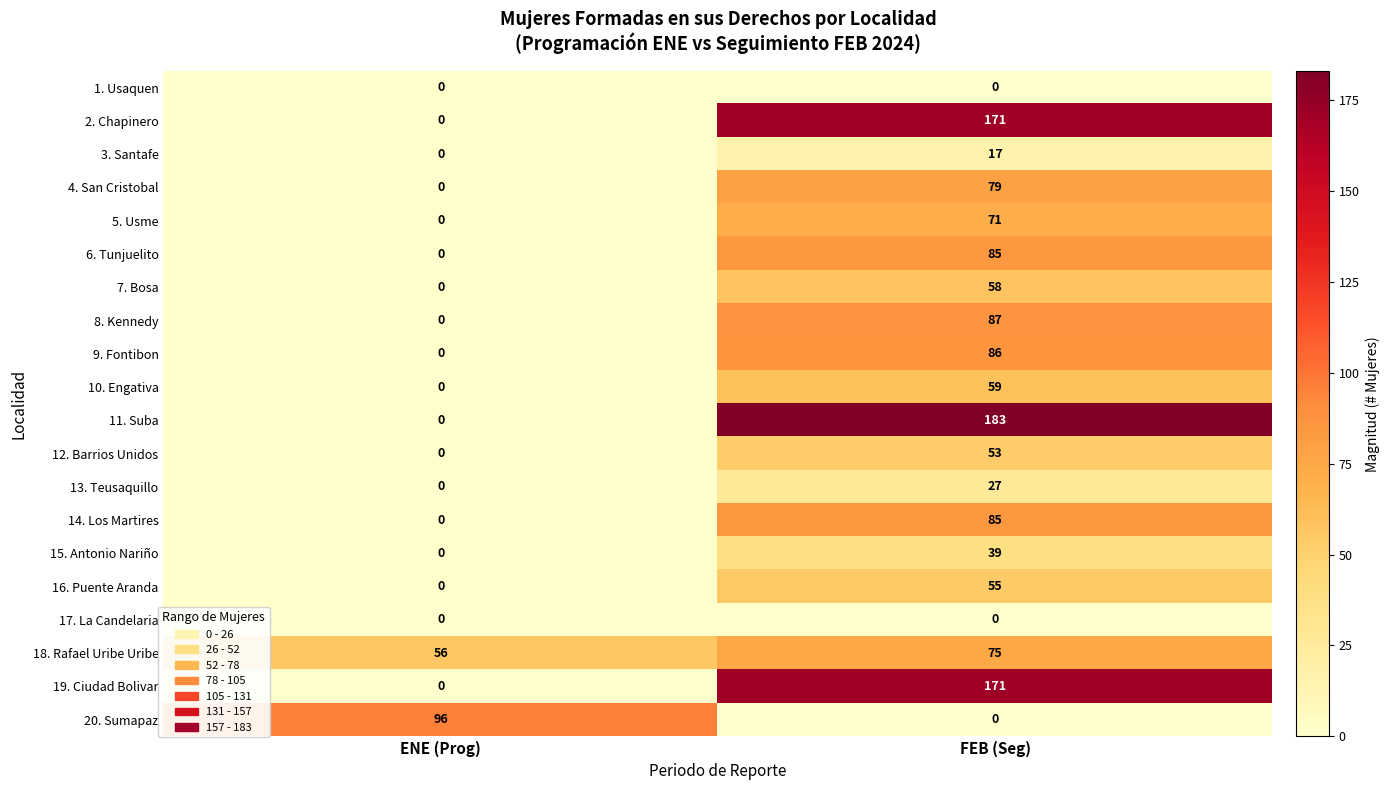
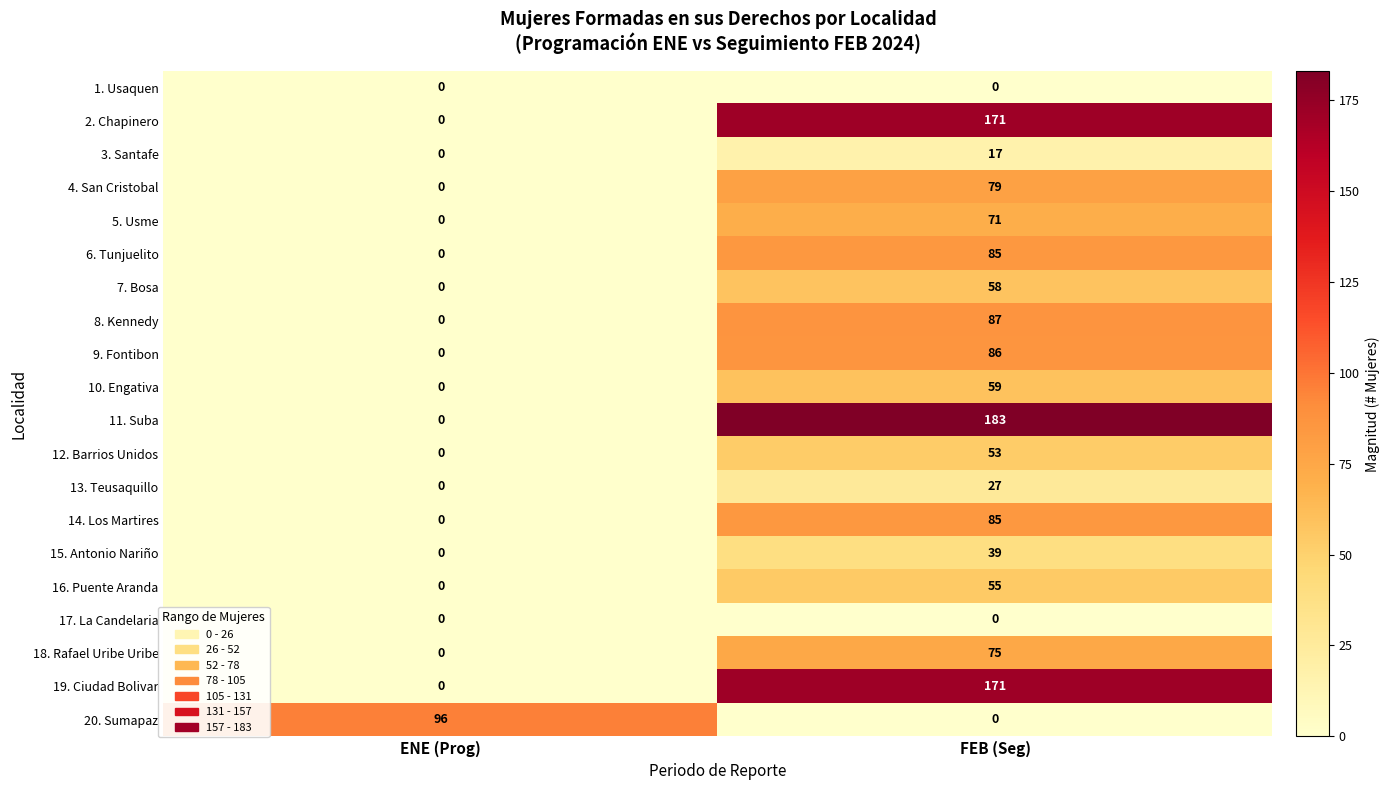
  {
    "1. Usaquen": {
      "ENE (Prog)": 0,
      "FEB (Seg)": 0
    },
    "2. Chapinero": {
      "ENE (Prog)": 0,
      "FEB (Seg)": 171
    },
    "3. Santafe": {
      "ENE (Prog)": 0,
      "FEB (Seg)": 17
    },
    "4. San Cristobal": {
      "ENE (Prog)": 0,
      "FEB (Seg)": 79
    },
    "5. Usme": {
      "ENE (Prog)": 0,
      "FEB (Seg)": 71
    },
    "6. Tunjuelito": {
      "ENE (Prog)": 0,
      "FEB (Seg)": 85
    },
    "7. Bosa": {
      "ENE (Prog)": 0,
      "FEB (Seg)": 58
    },
    "8. Kennedy": {
      "ENE (Prog)": 0,
      "FEB (Seg)": 87
    },
    "9. Fontibon": {
      "ENE (Prog)": 0,
      "FEB (Seg)": 86
    },
    "10. Engativa": {
      "ENE (Prog)": 0,
      "FEB (Seg)": 59
    },
    "11. Suba": {
      "ENE (Prog)": 0,
      "FEB (Seg)": 183
    },
    "12. Barrios Unidos": {
      "ENE (Prog)": 0,
      "FEB (Seg)": 53
    },
    "13. Teusaquillo": {
      "ENE (Prog)": 0,
      "FEB (Seg)": 27
    },
    "14. Los Martires": {
      "ENE (Prog)": 0,
      "FEB (Seg)": 85
    },
    "15. Antonio Nariño": {
      "ENE (Prog)": 0,
      "FEB (Seg)": 39
    },
    "16. Puente Aranda": {
      "ENE (Prog)": 0,
      "FEB (Seg)": 55
    },
    "17. La Candelaria": {
      "ENE (Prog)": 0,
      "FEB (Seg)": 0
    },
    "18. Rafael Uribe Uribe": {
-     "ENE (Prog)": 56,
+     "ENE (Prog)": 0,
      "FEB (Seg)": 75
    },
    "19. Ciudad Bolivar": {
      "ENE (Prog)": 0,
      "FEB (Seg)": 171
    },
    "20. Sumapaz": {
      "ENE (Prog)": 96,
      "FEB (Seg)": 0
    }
  }
